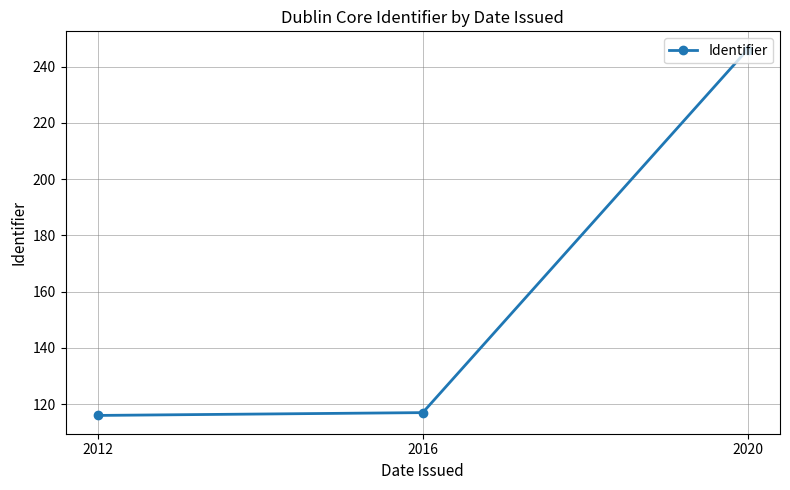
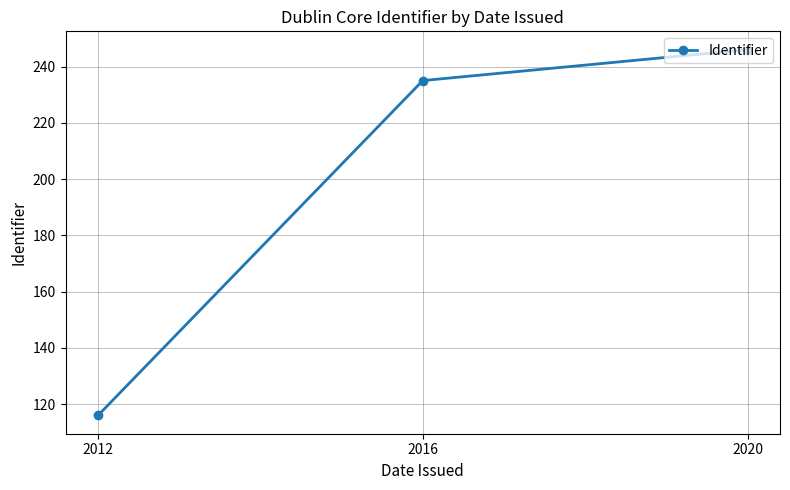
  {
    "2012": 116,
-   "2016": 117
+   "2016": 235
  }
